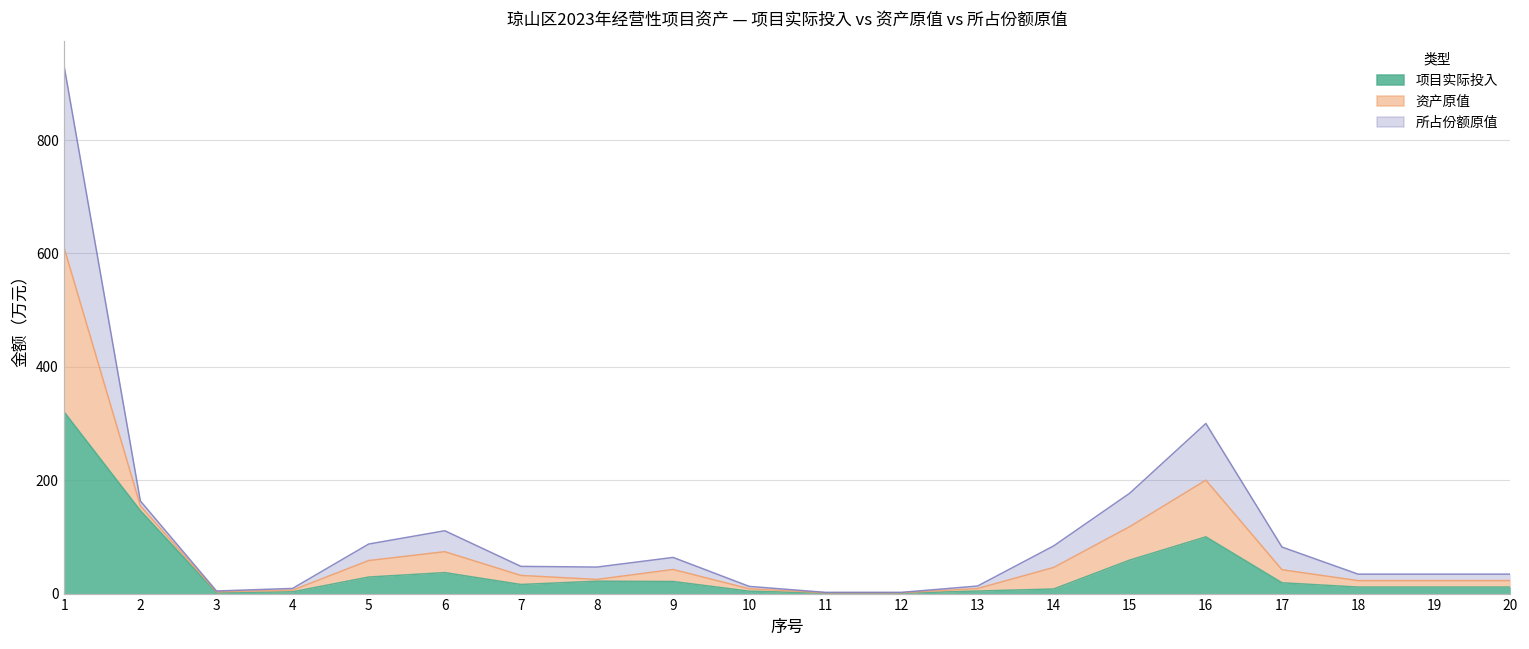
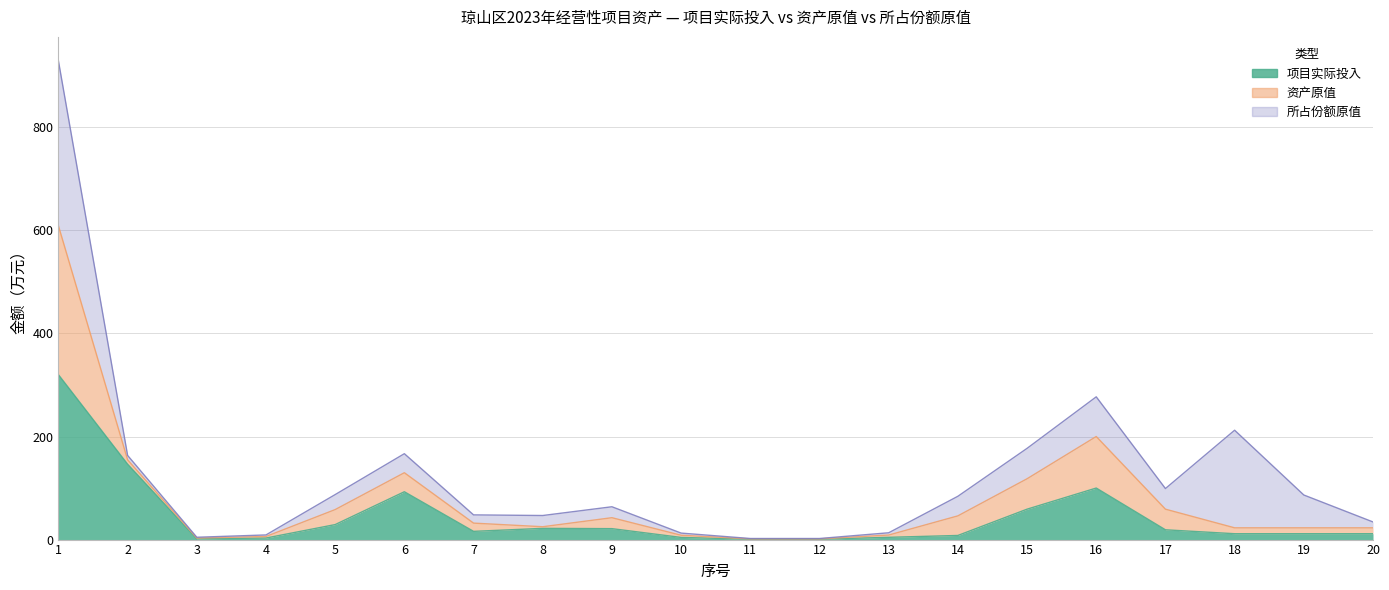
  {
    "项目实际投入": {
      "1": 320,
      "2": 150,
      "5": 30,
-     "6": 40,
+     "6": 90,
      "7": 20,
      "9": 20,
      "14": 10,
      "15": 60,
      "16": 100,
      "17": 20,
      "18": 10,
      "19": 10,
      "20": 10
    },
    "资产原值": {
      "1": 290,
      "2": 10,
      "5": 30,
      "6": 40,
      "7": 20,
      "9": 20,
      "14": 40,
      "15": 60,
      "16": 100,
-     "17": 20,
+     "17": 40,
      "18": 10,
      "19": 10,
      "20": 10
    },
    "所占份额原值": {
      "1": 320,
      "2": 10,
      "5": 30,
      "6": 40,
      "7": 20,
      "8": 20,
      "9": 20,
      "14": 40,
      "15": 60,
-     "16": 100,
+     "16": 80,
      "17": 40,
-     "18": 10,
-     "19": 10,
+     "18": 190,
+     "19": 60,
      "20": 10
    }
  }
